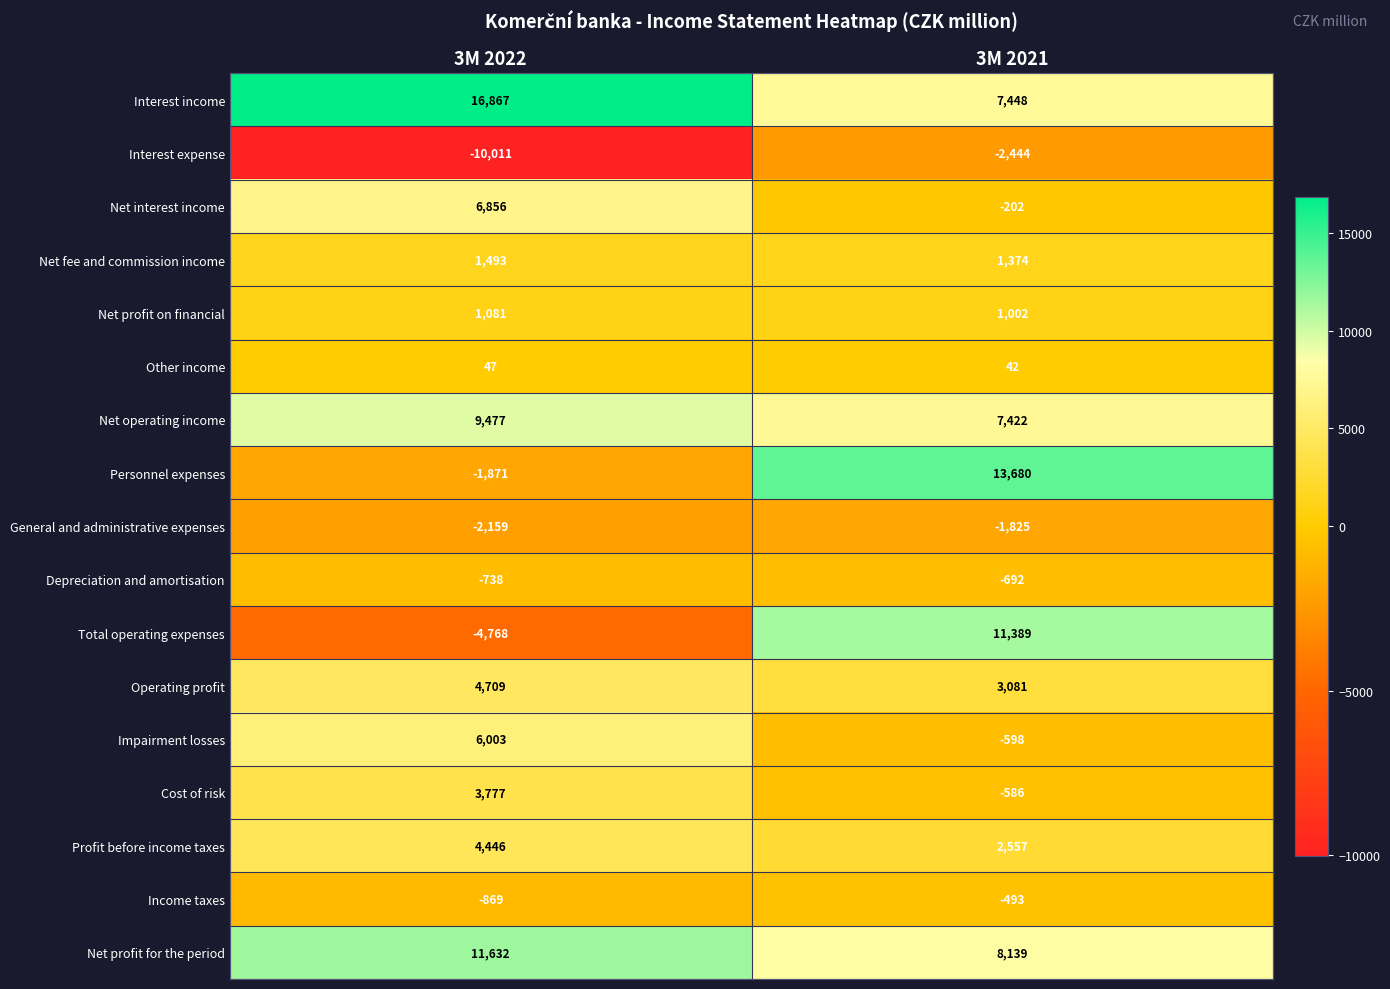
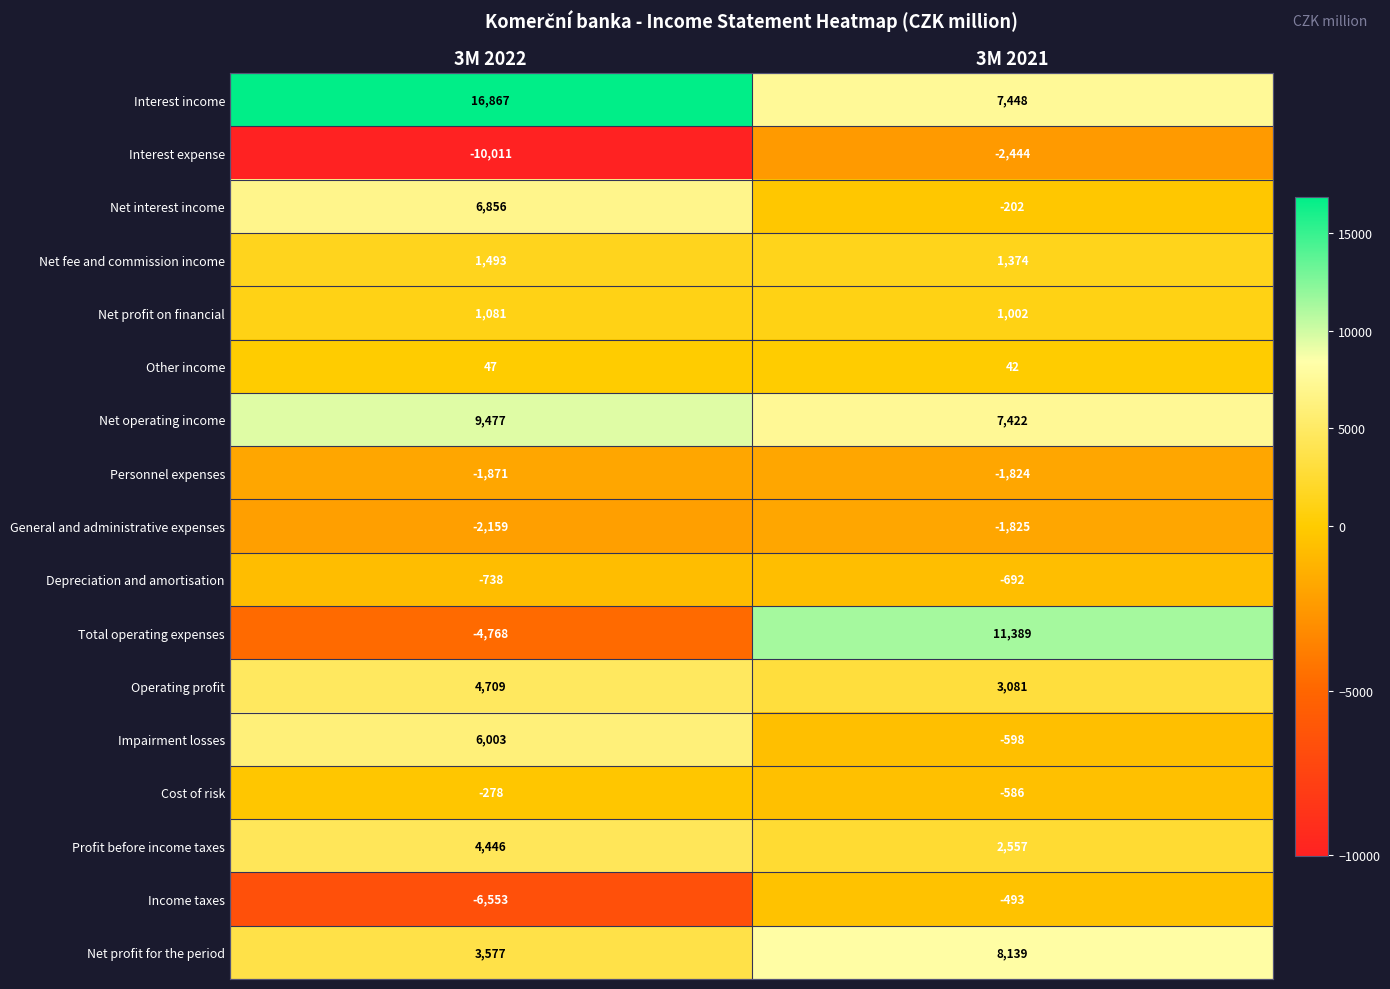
  {
    "Interest income": {
      "3M 2022": "16,867",
      "3M 2021": "7,448"
    },
    "Interest expense": {
      "3M 2022": "-10,011",
      "3M 2021": "-2,444"
    },
    "Net interest income": {
      "3M 2022": "6,856",
      "3M 2021": "-202"
    },
    "Net fee and commission income": {
      "3M 2022": "1,493",
      "3M 2021": "1,374"
    },
    "Net profit on financial": {
      "3M 2022": "1,081",
      "3M 2021": "1,002"
    },
    "Other income": {
      "3M 2022": "47",
      "3M 2021": "42"
    },
    "Net operating income": {
      "3M 2022": "9,477",
      "3M 2021": "7,422"
    },
    "Personnel expenses": {
      "3M 2022": "-1,871",
-     "3M 2021": "13,680"
+     "3M 2021": "-1,824"
    },
    "General and administrative expenses": {
      "3M 2022": "-2,159",
      "3M 2021": "-1,825"
    },
    "Depreciation and amortisation": {
      "3M 2022": "-738",
      "3M 2021": "-692"
    },
    "Total operating expenses": {
      "3M 2022": "-4,768",
      "3M 2021": "11,389"
    },
    "Operating profit": {
      "3M 2022": "4,709",
      "3M 2021": "3,081"
    },
    "Impairment losses": {
      "3M 2022": "6,003",
      "3M 2021": "-598"
    },
    "Cost of risk": {
-     "3M 2022": "3,777",
+     "3M 2022": "-278",
      "3M 2021": "-586"
    },
    "Profit before income taxes": {
      "3M 2022": "4,446",
      "3M 2021": "2,557"
    },
    "Income taxes": {
-     "3M 2022": "-869",
+     "3M 2022": "-6,553",
      "3M 2021": "-493"
    },
    "Net profit for the period": {
-     "3M 2022": "11,632",
+     "3M 2022": "3,577",
      "3M 2021": "8,139"
    }
  }
